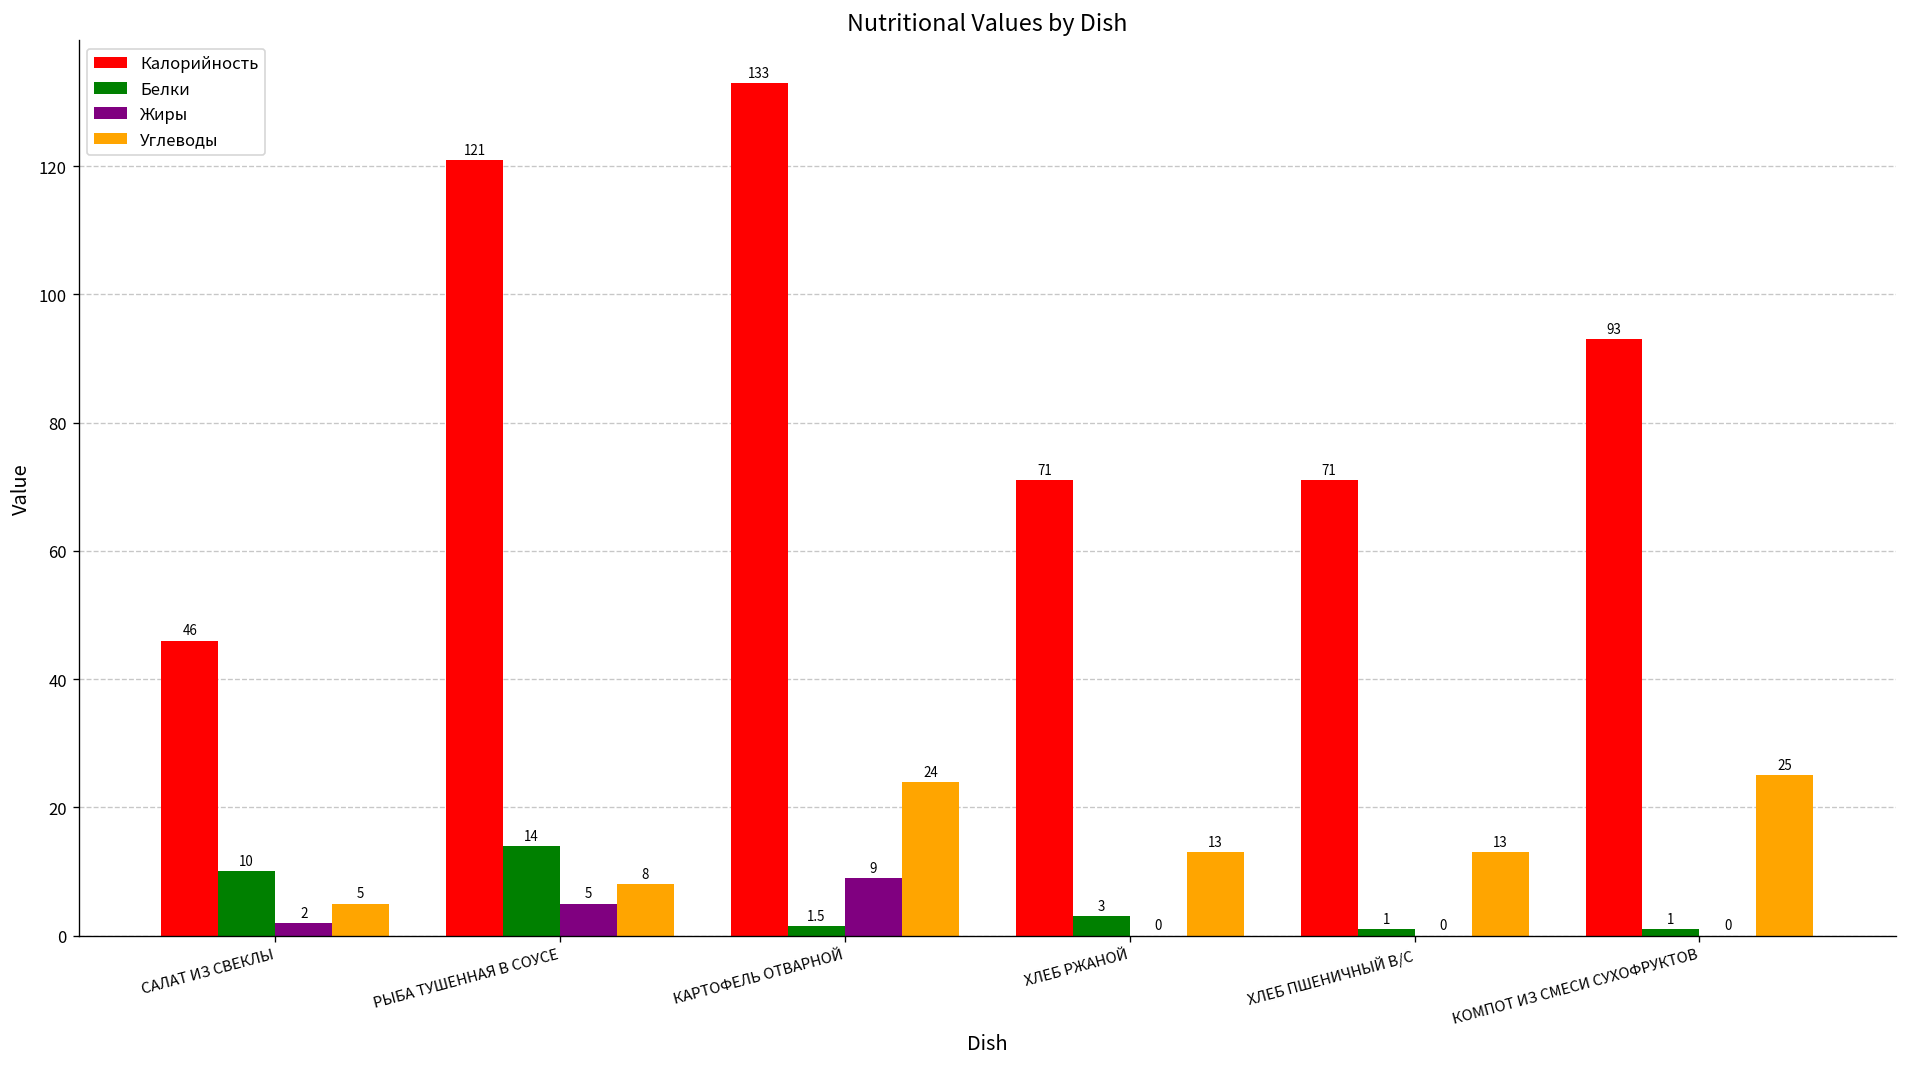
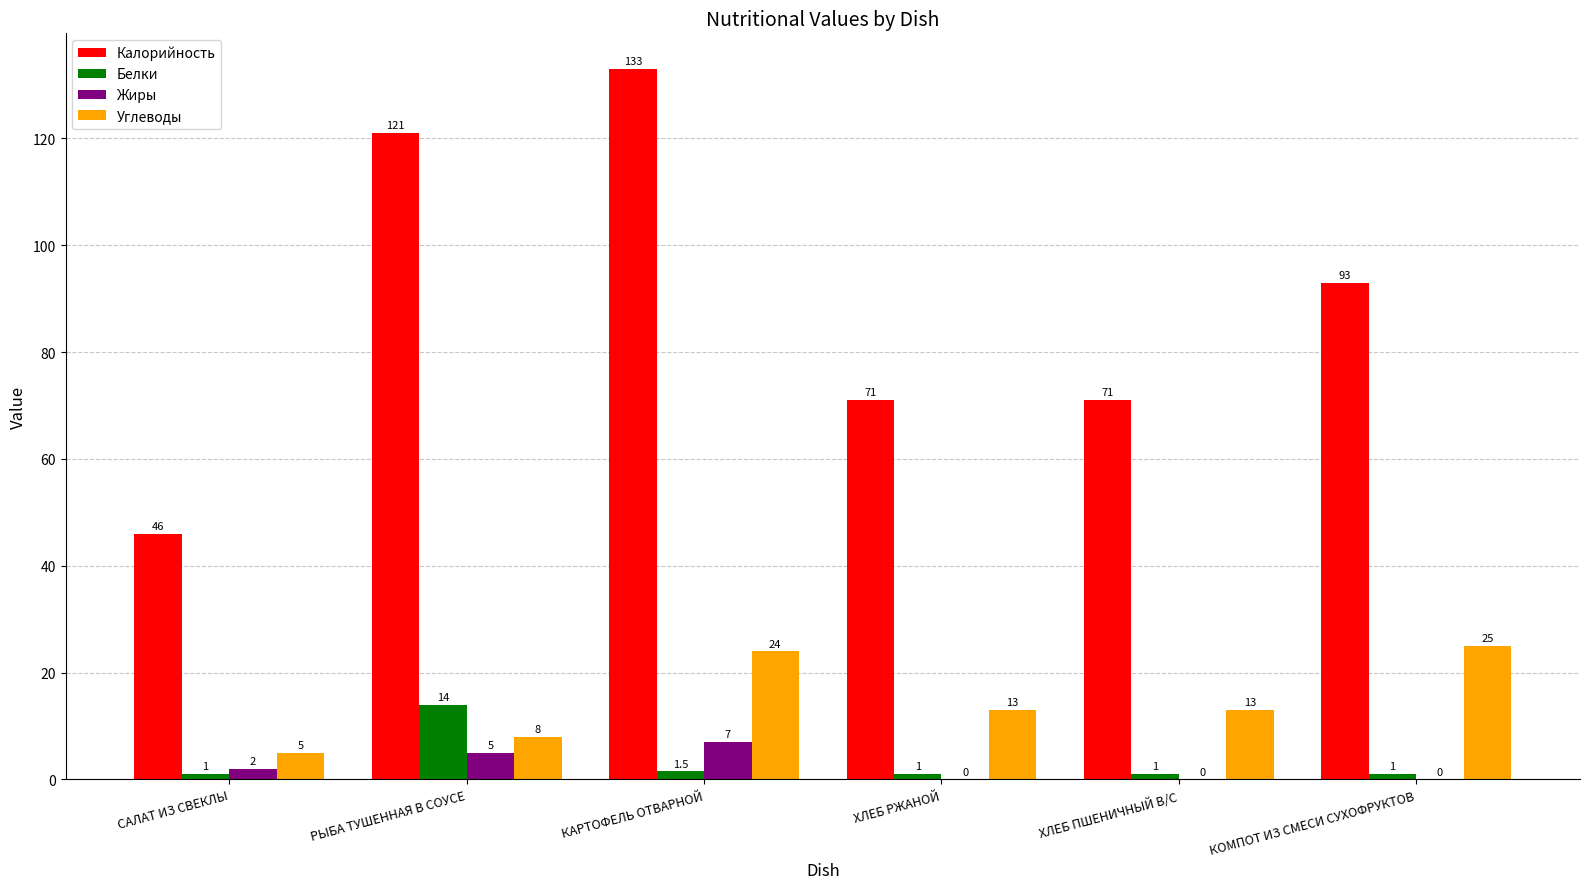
  {
    "Калорийность": {
      "САЛАТ ИЗ СВЕКЛЫ": 46,
      "РЫБА ТУШЕННАЯ В СОУСЕ": 121,
      "КАРТОФЕЛЬ ОТВАРНОЙ": 133,
      "ХЛЕБ РЖАНОЙ": 71,
      "ХЛЕБ ПШЕНИЧНЫЙ В/С": 71,
      "КОМПОТ ИЗ СМЕСИ СУХОФРУКТОВ": 93
    },
    "Белки": {
-     "САЛАТ ИЗ СВЕКЛЫ": 10,
+     "САЛАТ ИЗ СВЕКЛЫ": 1,
      "РЫБА ТУШЕННАЯ В СОУСЕ": 14,
      "КАРТОФЕЛЬ ОТВАРНОЙ": 1.5,
-     "ХЛЕБ РЖАНОЙ": 3,
+     "ХЛЕБ РЖАНОЙ": 1,
      "ХЛЕБ ПШЕНИЧНЫЙ В/С": 1,
      "КОМПОТ ИЗ СМЕСИ СУХОФРУКТОВ": 1
    },
    "Жиры": {
      "САЛАТ ИЗ СВЕКЛЫ": 2,
      "РЫБА ТУШЕННАЯ В СОУСЕ": 5,
-     "КАРТОФЕЛЬ ОТВАРНОЙ": 9,
+     "КАРТОФЕЛЬ ОТВАРНОЙ": 7,
      "ХЛЕБ РЖАНОЙ": 0,
      "ХЛЕБ ПШЕНИЧНЫЙ В/С": 0,
      "КОМПОТ ИЗ СМЕСИ СУХОФРУКТОВ": 0
    },
    "Углеводы": {
      "САЛАТ ИЗ СВЕКЛЫ": 5,
      "РЫБА ТУШЕННАЯ В СОУСЕ": 8,
      "КАРТОФЕЛЬ ОТВАРНОЙ": 24,
      "ХЛЕБ РЖАНОЙ": 13,
      "ХЛЕБ ПШЕНИЧНЫЙ В/С": 13,
      "КОМПОТ ИЗ СМЕСИ СУХОФРУКТОВ": 25
    }
  }
